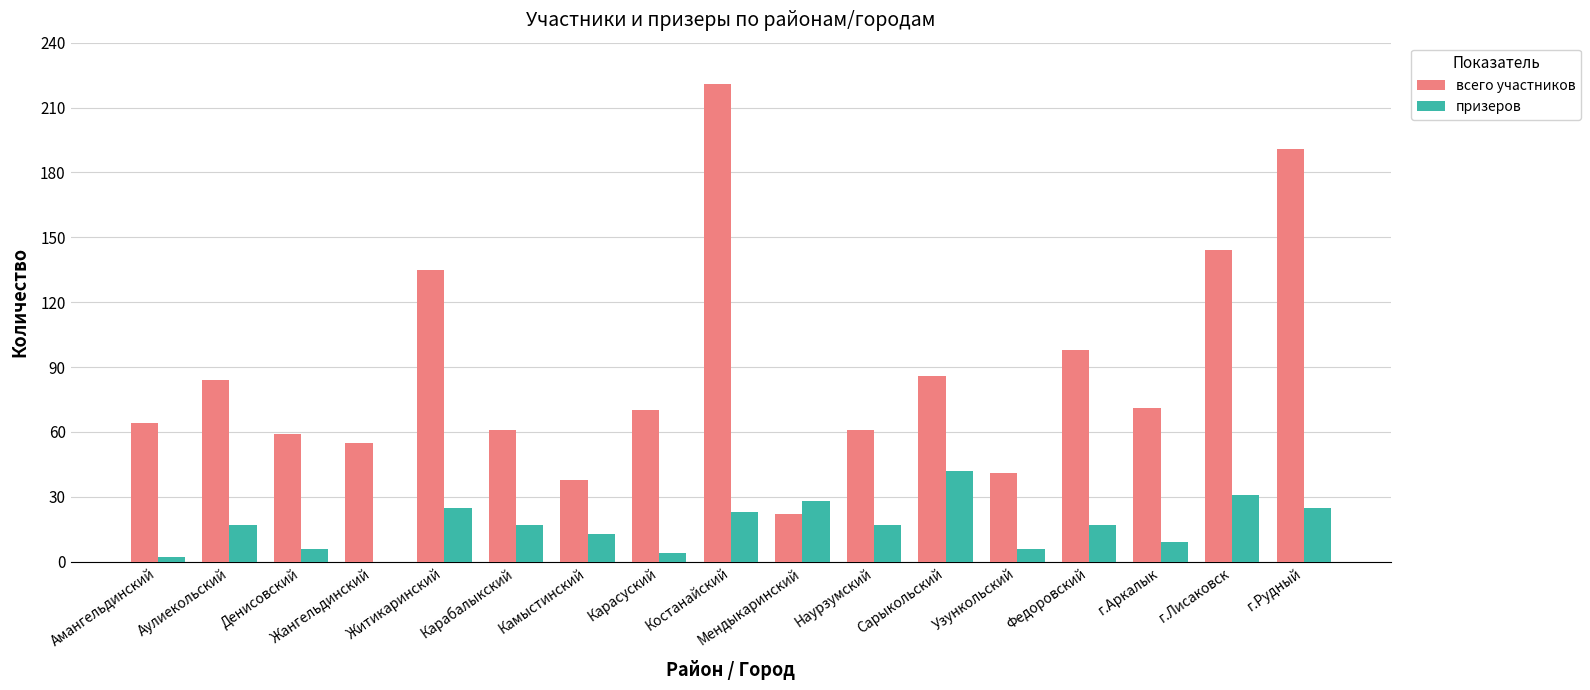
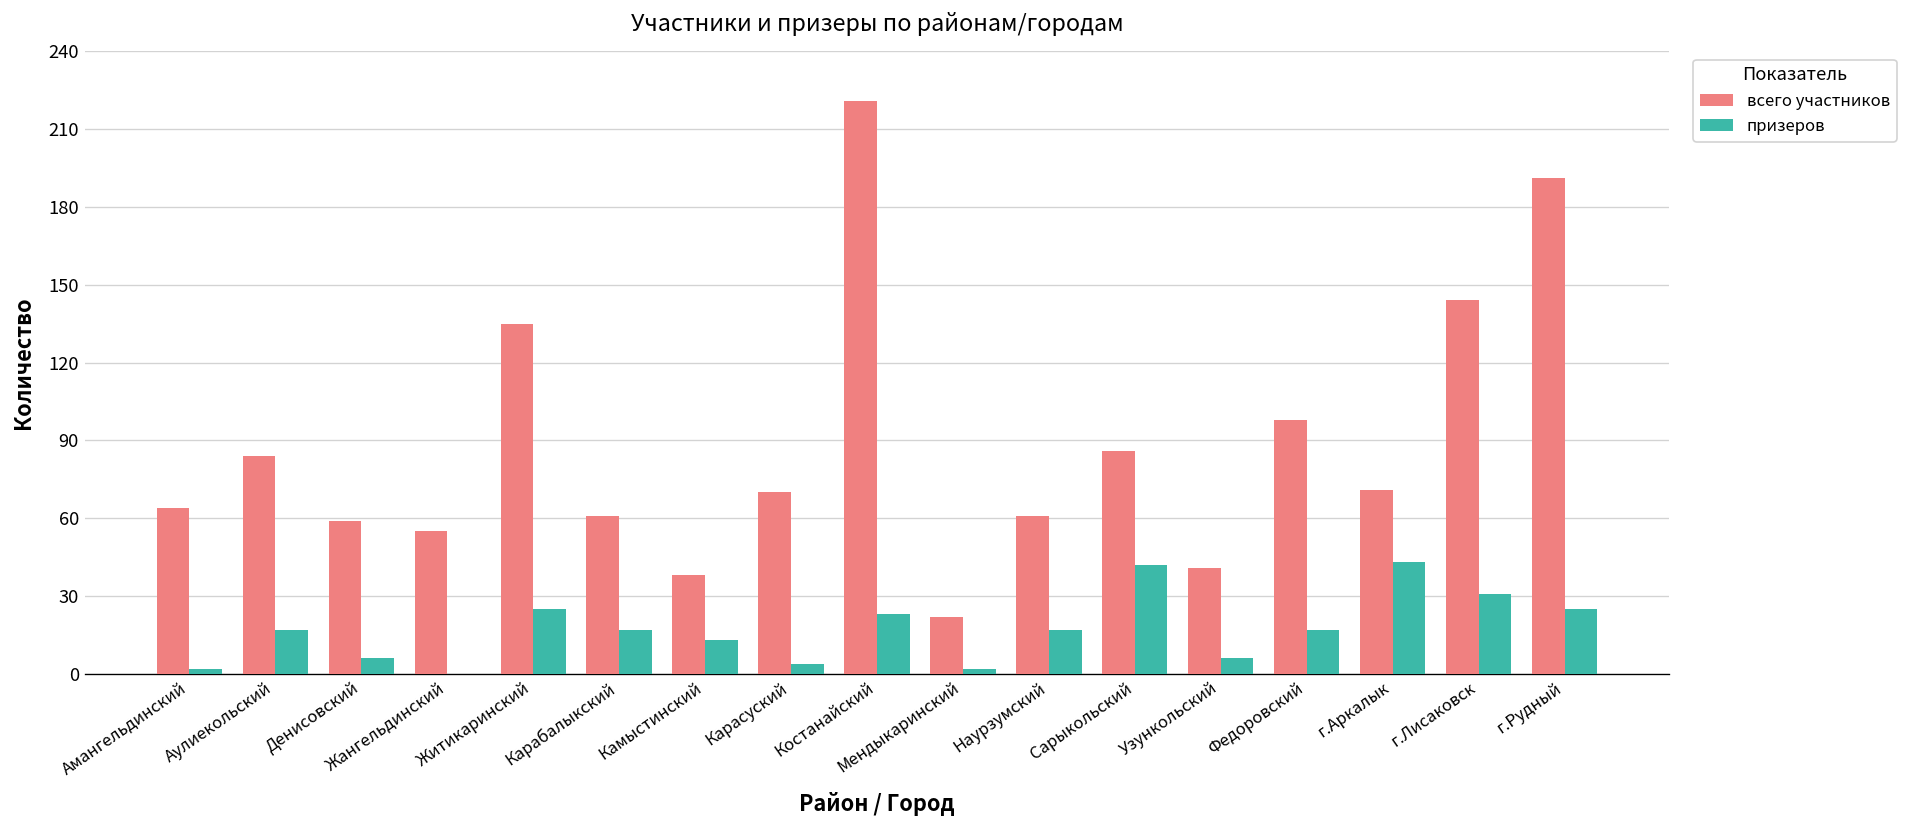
  {
    "всего участников": {
      "Амангельдинский": 64,
      "Аулиекольский": 84,
      "Денисовский": 59,
      "Жангельдинский": 55,
      "Житикаринский": 135,
      "Карабалыкский": 61,
      "Камыстинский": 38,
      "Карасуский": 70,
      "Костанайский": 221,
      "Мендыкаринский": 22,
      "Наурзумский": 61,
      "Сарыкольский": 86,
      "Узункольский": 41,
      "Федоровский": 98,
      "г.Аркалык": 71,
      "г.Лисаковск": 144,
      "г.Рудный": 191
    },
    "призеров": {
      "Амангельдинский": 2,
      "Аулиекольский": 17,
      "Денисовский": 6,
      "Жангельдинский": 0,
      "Житикаринский": 25,
      "Карабалыкский": 17,
      "Камыстинский": 13,
      "Карасуский": 4,
      "Костанайский": 23,
-     "Мендыкаринский": 28,
+     "Мендыкаринский": 2,
      "Наурзумский": 17,
      "Сарыкольский": 42,
      "Узункольский": 6,
      "Федоровский": 17,
-     "г.Аркалык": 9,
+     "г.Аркалык": 43,
      "г.Лисаковск": 31,
      "г.Рудный": 25
    }
  }
